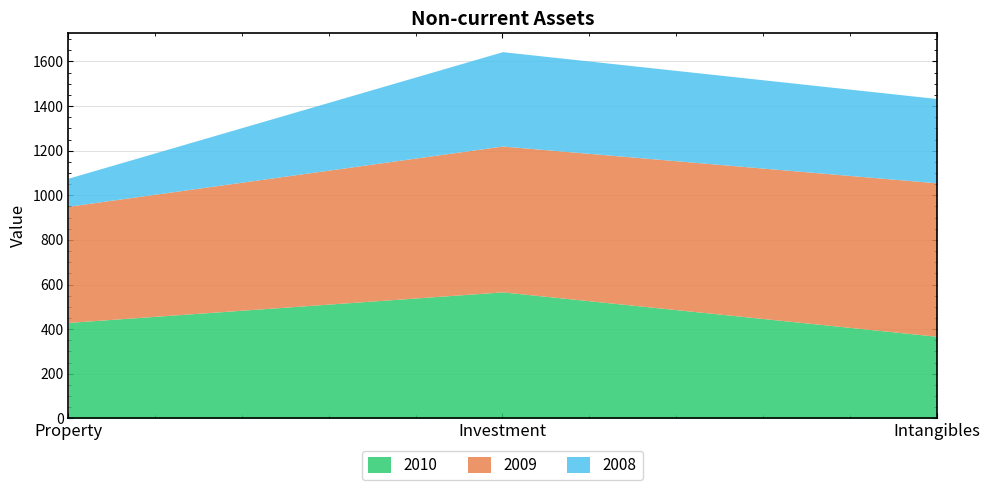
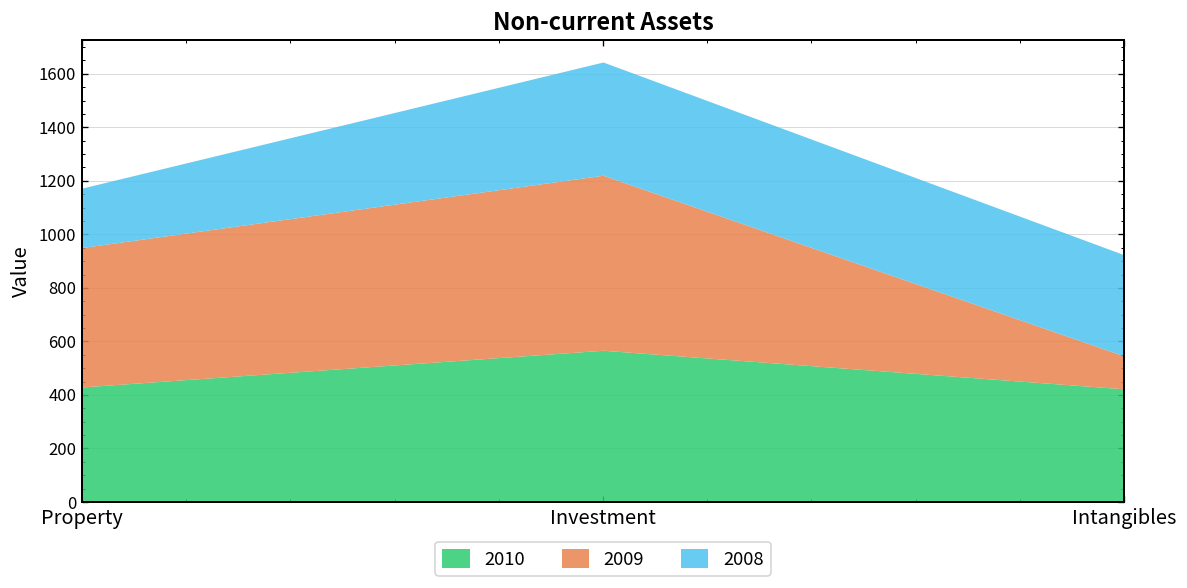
  {
    "2010": {
      "Property": 430,
      "Investment": 570,
-     "Intangibles": 370
+     "Intangibles": 420
    },
    "2009": {
      "Property": 520,
      "Investment": 650,
-     "Intangibles": 690
+     "Intangibles": 120
    },
    "2008": {
-     "Property": 130,
+     "Property": 220,
      "Investment": 420,
      "Intangibles": 380
    }
  }
